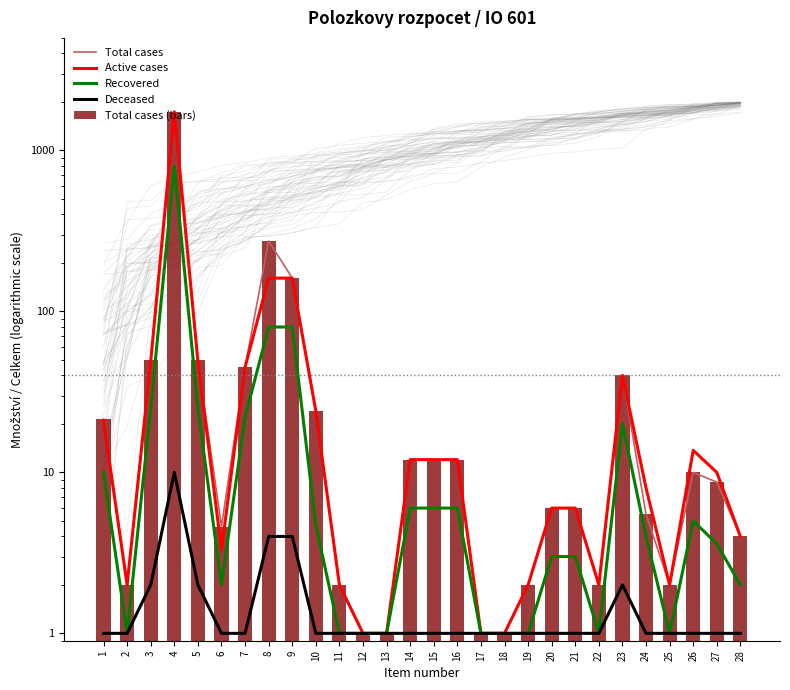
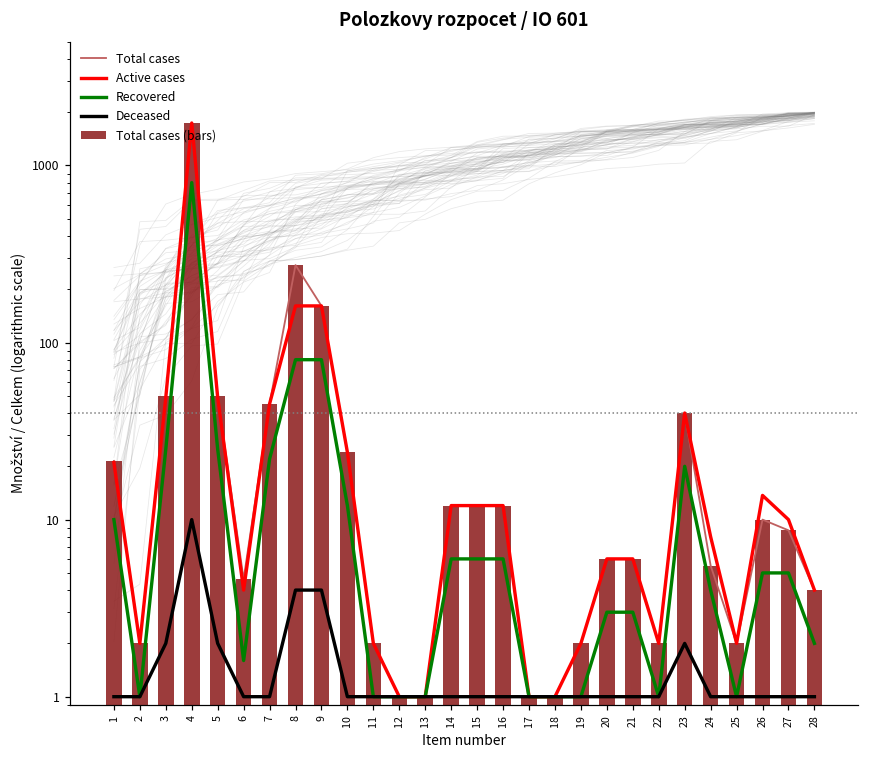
  {
    "Total cases (bars)": {
      "1": 21,
      "2": 2.0,
      "3": 50,
      "4": 1700,
      "5": 50,
      "6": 4.6,
      "7": 45,
      "8": 270,
      "9": 160,
      "10": 24,
      "11": 2.0,
      "12": 1.0,
      "13": 1.0,
      "14": 12,
      "15": 12,
      "16": 12,
      "17": 1.0,
      "18": 1.0,
      "19": 2.0,
      "20": 6.0,
      "21": 6.0,
      "22": 2.0,
      "23": 40,
      "24": 5.5,
      "25": 2.0,
      "26": 10,
      "27": 9,
      "28": 4.0
    },
    "Active cases": {
-     "6": 3.3,
+     "6": 4.0,
      "8": 160,
      "24": 8,
      "26": 14,
      "27": 10
    },
    "Recovered": {
      "3": 25,
      "4": 800,
      "5": 25,
-     "6": 2.0,
+     "6": 1.6,
      "7": 22,
      "8": 80,
      "9": 80,
-     "10": 4.7,
+     "10": 12,
      "14": 6.0,
      "15": 6.0,
      "16": 6.0,
      "20": 3.0,
      "21": 3.0,
      "23": 20,
      "24": 4.0,
      "26": 5.0,
-     "27": 3.6,
+     "27": 5.0,
      "28": 2.0
    },
    "Deceased": {
      "1": 1.0,
      "3": 2.0,
      "4": 10,
      "5": 2.0,
      "6": 1.0,
      "7": 1.0,
      "8": 4.0,
      "9": 4.0,
      "10": 1.0,
      "14": 1.0,
      "15": 1.0,
      "16": 1.0,
      "20": 1.0,
      "21": 1.0,
      "23": 2.0,
      "24": 1.0,
      "26": 1.0,
      "27": 1.0,
      "28": 1.0
    }
  }
